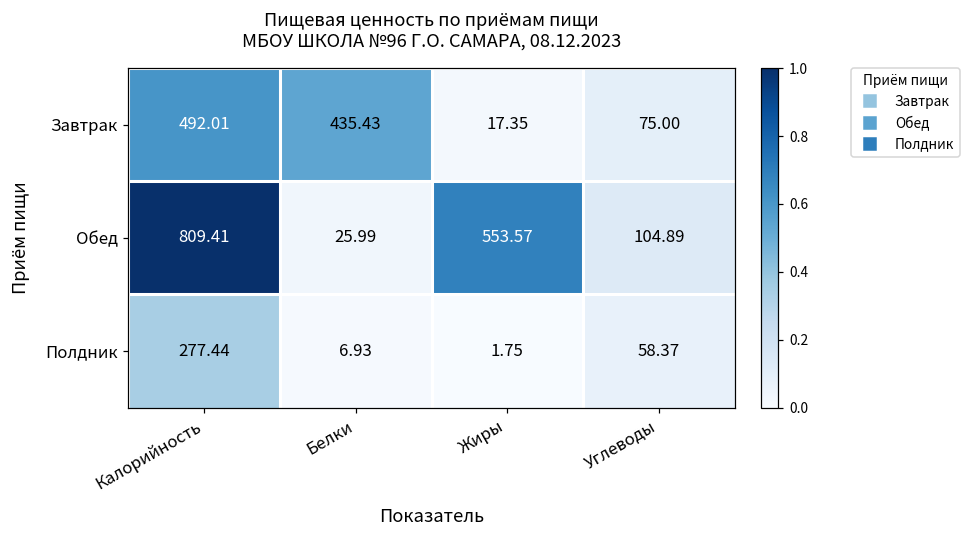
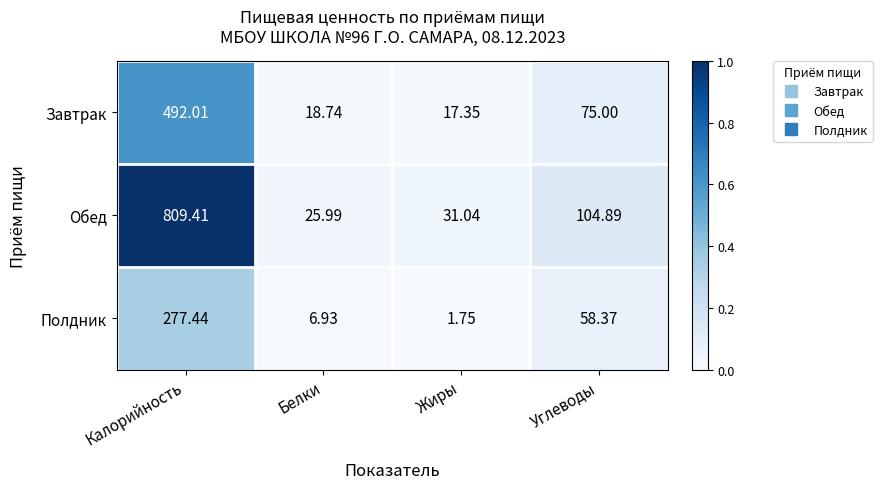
  {
    "Завтрак": {
      "Калорийность": 492.01,
-     "Белки": 435.43,
+     "Белки": 18.74,
      "Жиры": 17.35,
      "Углеводы": 75.00
    },
    "Обед": {
      "Калорийность": 809.41,
      "Белки": 25.99,
-     "Жиры": 553.57,
+     "Жиры": 31.04,
      "Углеводы": 104.89
    },
    "Полдник": {
      "Калорийность": 277.44,
      "Белки": 6.93,
      "Жиры": 1.75,
      "Углеводы": 58.37
    }
  }
